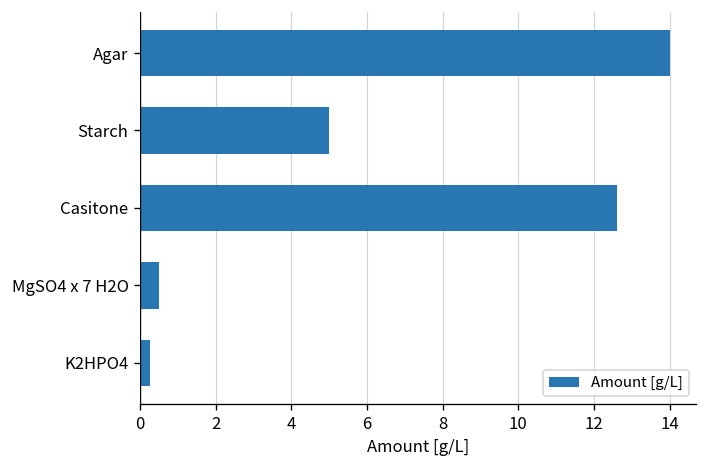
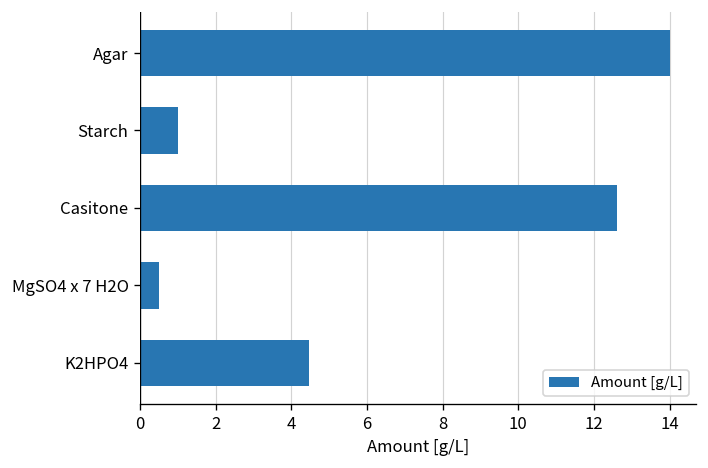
  {
    "Agar": 14.0,
-   "Starch": 5,
+   "Starch": 1,
    "Casitone": 12.6,
    "MgSO4 x 7 H2O": 0.5,
-   "K2HPO4": 0.3
+   "K2HPO4": 4.5
  }
